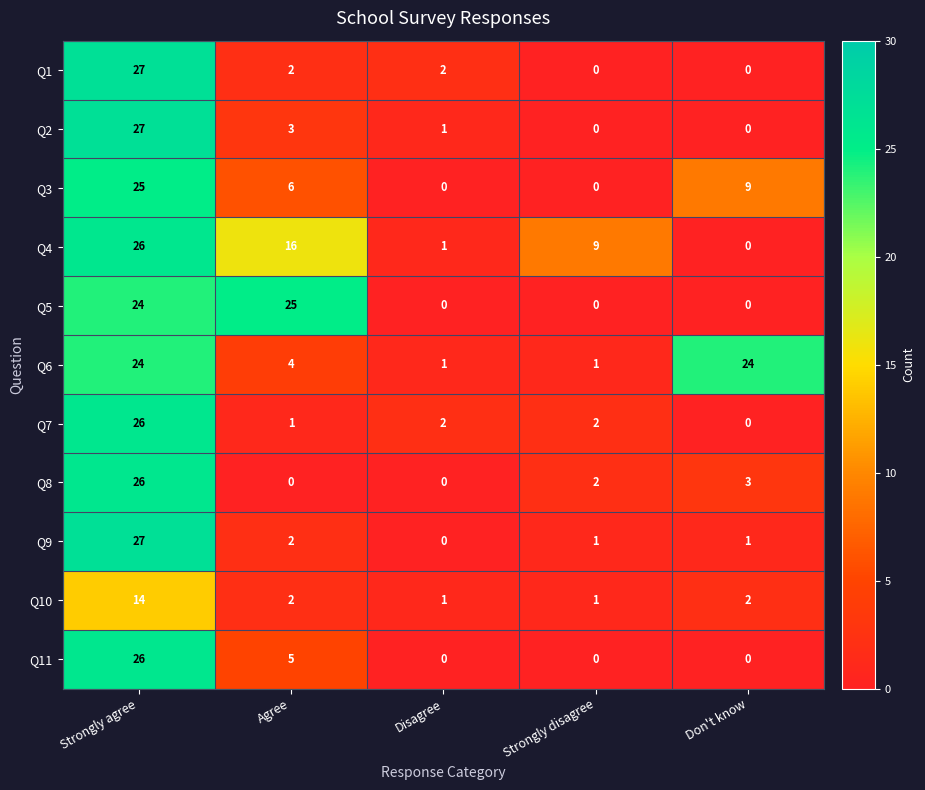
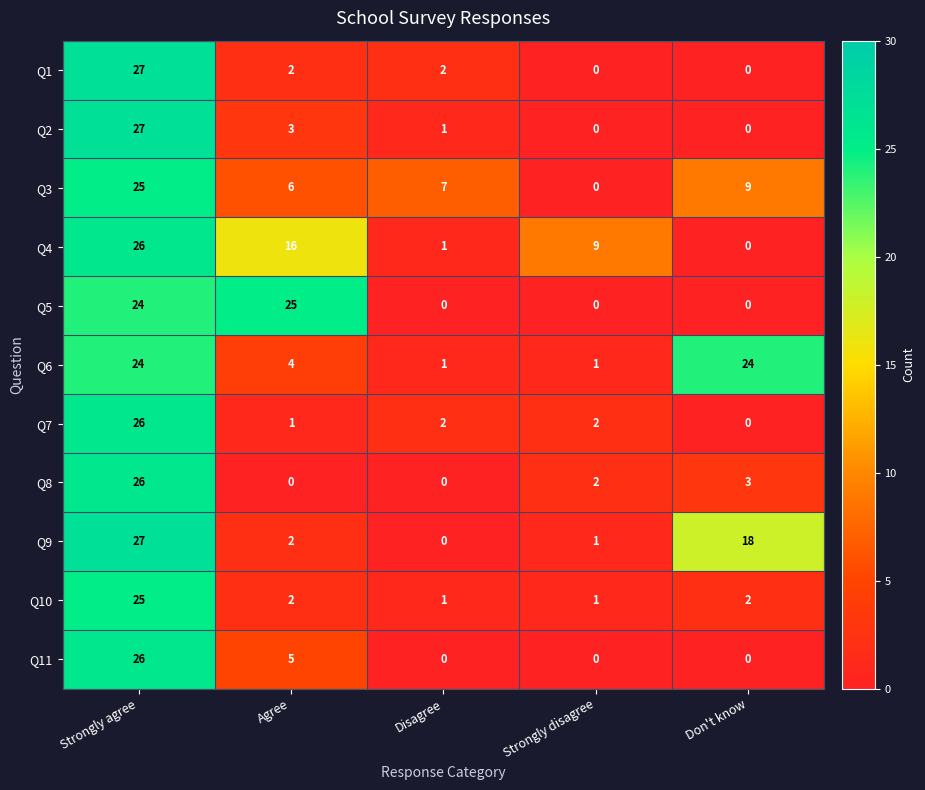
  {
    "Q1": {
      "Strongly agree": 27,
      "Agree": 2,
      "Disagree": 2,
      "Strongly disagree": 0,
      "Don't know": 0
    },
    "Q2": {
      "Strongly agree": 27,
      "Agree": 3,
      "Disagree": 1,
      "Strongly disagree": 0,
      "Don't know": 0
    },
    "Q3": {
      "Strongly agree": 25,
      "Agree": 6,
-     "Disagree": 0,
+     "Disagree": 7,
      "Strongly disagree": 0,
      "Don't know": 9
    },
    "Q4": {
      "Strongly agree": 26,
      "Agree": 16,
      "Disagree": 1,
      "Strongly disagree": 9,
      "Don't know": 0
    },
    "Q5": {
      "Strongly agree": 24,
      "Agree": 25,
      "Disagree": 0,
      "Strongly disagree": 0,
      "Don't know": 0
    },
    "Q6": {
      "Strongly agree": 24,
      "Agree": 4,
      "Disagree": 1,
      "Strongly disagree": 1,
      "Don't know": 24
    },
    "Q7": {
      "Strongly agree": 26,
      "Agree": 1,
      "Disagree": 2,
      "Strongly disagree": 2,
      "Don't know": 0
    },
    "Q8": {
      "Strongly agree": 26,
      "Agree": 0,
      "Disagree": 0,
      "Strongly disagree": 2,
      "Don't know": 3
    },
    "Q9": {
      "Strongly agree": 27,
      "Agree": 2,
      "Disagree": 0,
      "Strongly disagree": 1,
-     "Don't know": 1
+     "Don't know": 18
    },
    "Q10": {
-     "Strongly agree": 14,
+     "Strongly agree": 25,
      "Agree": 2,
      "Disagree": 1,
      "Strongly disagree": 1,
      "Don't know": 2
    },
    "Q11": {
      "Strongly agree": 26,
      "Agree": 5,
      "Disagree": 0,
      "Strongly disagree": 0,
      "Don't know": 0
    }
  }
